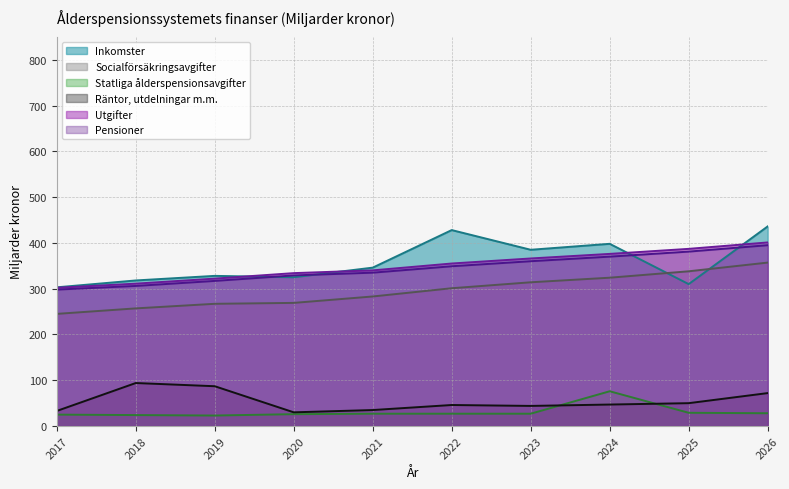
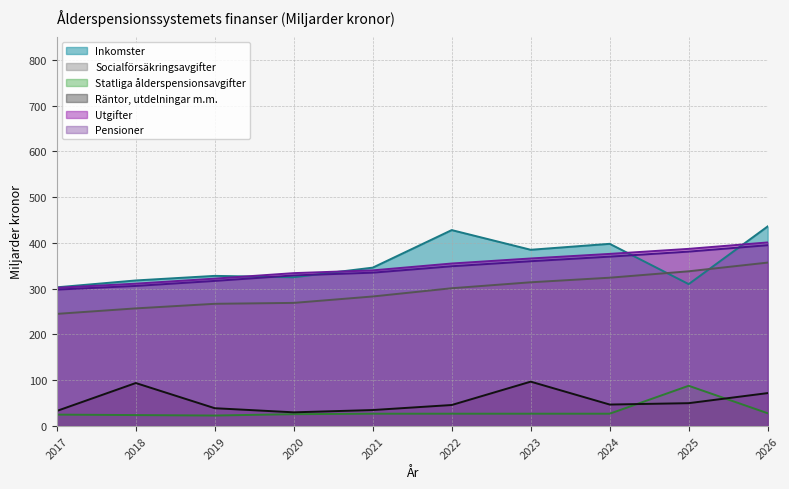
  {
    "Inkomster": {
      "2018": 320,
      "2019": 330,
      "2021": 350,
      "2022": 430,
      "2023": 390,
      "2024": 400,
      "2025": 310,
      "2026": 440
    },
    "Statliga ålderspensionsavgifter": {
      "2017": 30,
      "2018": 20,
      "2019": 20,
      "2021": 30,
      "2022": 30,
      "2023": 30,
-     "2024": 80,
-     "2025": 30,
+     "2024": 30,
+     "2025": 90,
      "2026": 30
    },
    "Räntor, utdelningar m.m.": {
      "2017": 30,
      "2018": 90,
-     "2019": 90,
+     "2019": 40,
      "2021": 40,
      "2022": 50,
-     "2023": 40,
+     "2023": 100,
      "2024": 50,
      "2025": 50,
      "2026": 70
    }
  }
